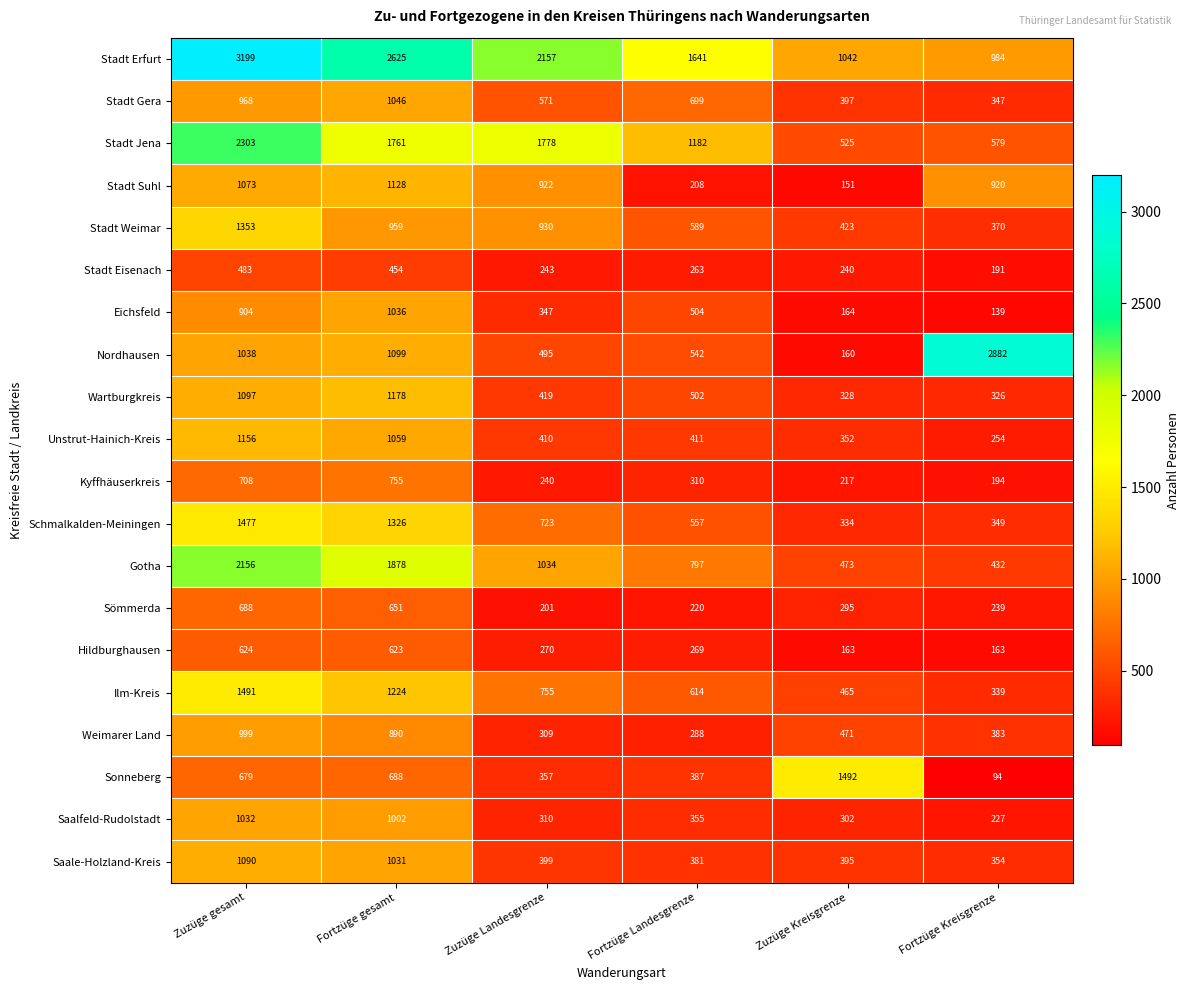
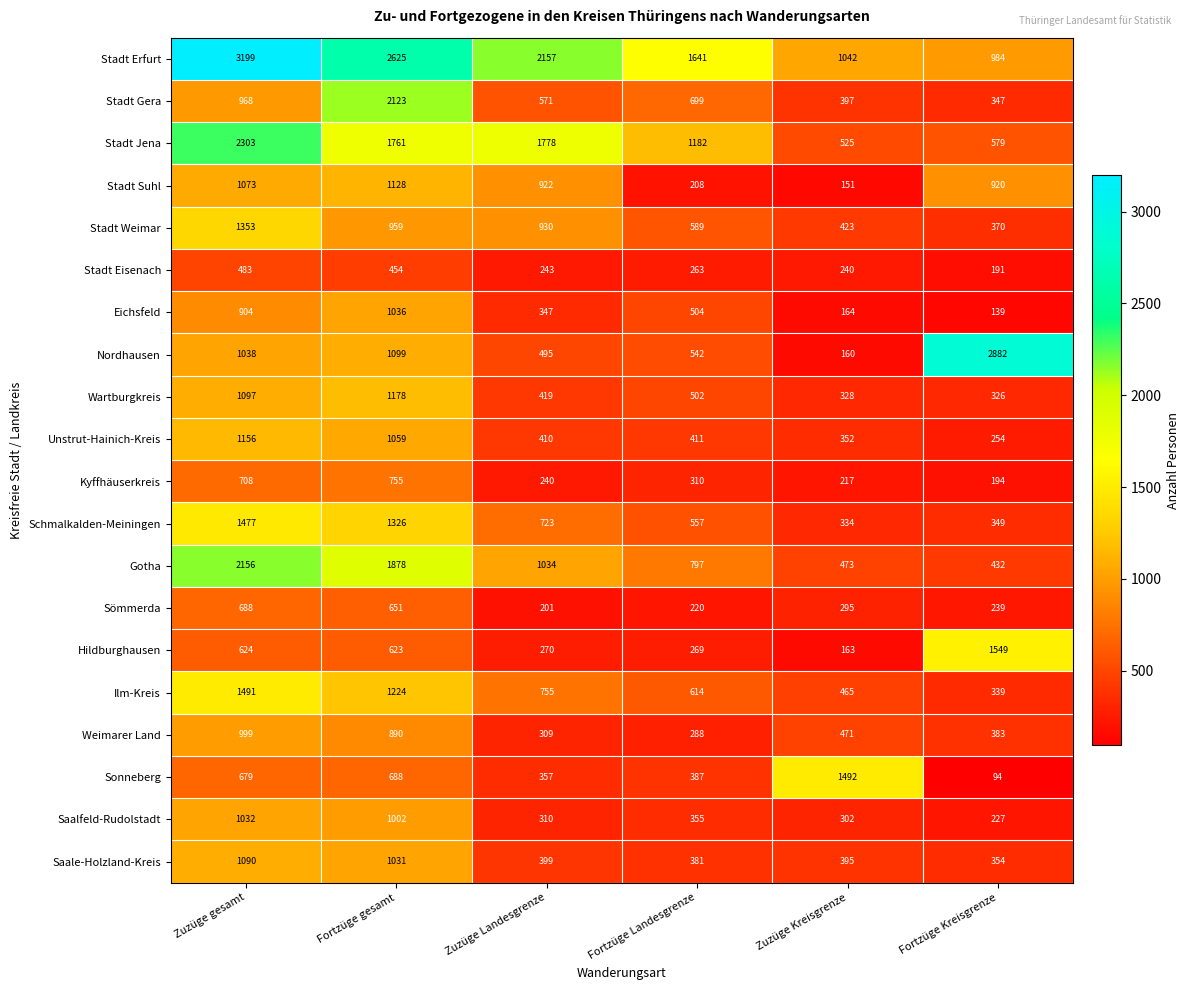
  {
    "Stadt Erfurt": {
      "Zuzüge gesamt": 3199,
      "Fortzüge gesamt": 2625,
      "Zuzüge Landesgrenze": 2157,
      "Fortzüge Landesgrenze": 1641,
      "Zuzüge Kreisgrenze": 1042,
      "Fortzüge Kreisgrenze": 984
    },
    "Stadt Gera": {
      "Zuzüge gesamt": 968,
-     "Fortzüge gesamt": 1046,
+     "Fortzüge gesamt": 2123,
      "Zuzüge Landesgrenze": 571,
      "Fortzüge Landesgrenze": 699,
      "Zuzüge Kreisgrenze": 397,
      "Fortzüge Kreisgrenze": 347
    },
    "Stadt Jena": {
      "Zuzüge gesamt": 2303,
      "Fortzüge gesamt": 1761,
      "Zuzüge Landesgrenze": 1778,
      "Fortzüge Landesgrenze": 1182,
      "Zuzüge Kreisgrenze": 525,
      "Fortzüge Kreisgrenze": 579
    },
    "Stadt Suhl": {
      "Zuzüge gesamt": 1073,
      "Fortzüge gesamt": 1128,
      "Zuzüge Landesgrenze": 922,
      "Fortzüge Landesgrenze": 208,
      "Zuzüge Kreisgrenze": 151,
      "Fortzüge Kreisgrenze": 920
    },
    "Stadt Weimar": {
      "Zuzüge gesamt": 1353,
      "Fortzüge gesamt": 959,
      "Zuzüge Landesgrenze": 930,
      "Fortzüge Landesgrenze": 589,
      "Zuzüge Kreisgrenze": 423,
      "Fortzüge Kreisgrenze": 370
    },
    "Stadt Eisenach": {
      "Zuzüge gesamt": 483,
      "Fortzüge gesamt": 454,
      "Zuzüge Landesgrenze": 243,
      "Fortzüge Landesgrenze": 263,
      "Zuzüge Kreisgrenze": 240,
      "Fortzüge Kreisgrenze": 191
    },
    "Eichsfeld": {
      "Zuzüge gesamt": 904,
      "Fortzüge gesamt": 1036,
      "Zuzüge Landesgrenze": 347,
      "Fortzüge Landesgrenze": 504,
      "Zuzüge Kreisgrenze": 164,
      "Fortzüge Kreisgrenze": 139
    },
    "Nordhausen": {
      "Zuzüge gesamt": 1038,
      "Fortzüge gesamt": 1099,
      "Zuzüge Landesgrenze": 495,
      "Fortzüge Landesgrenze": 542,
      "Zuzüge Kreisgrenze": 160,
      "Fortzüge Kreisgrenze": 2882
    },
    "Wartburgkreis": {
      "Zuzüge gesamt": 1097,
      "Fortzüge gesamt": 1178,
      "Zuzüge Landesgrenze": 419,
      "Fortzüge Landesgrenze": 502,
      "Zuzüge Kreisgrenze": 328,
      "Fortzüge Kreisgrenze": 326
    },
    "Unstrut-Hainich-Kreis": {
      "Zuzüge gesamt": 1156,
      "Fortzüge gesamt": 1059,
      "Zuzüge Landesgrenze": 410,
      "Fortzüge Landesgrenze": 411,
      "Zuzüge Kreisgrenze": 352,
      "Fortzüge Kreisgrenze": 254
    },
    "Kyffhäuserkreis": {
      "Zuzüge gesamt": 708,
      "Fortzüge gesamt": 755,
      "Zuzüge Landesgrenze": 240,
      "Fortzüge Landesgrenze": 310,
      "Zuzüge Kreisgrenze": 217,
      "Fortzüge Kreisgrenze": 194
    },
    "Schmalkalden-Meiningen": {
      "Zuzüge gesamt": 1477,
      "Fortzüge gesamt": 1326,
      "Zuzüge Landesgrenze": 723,
      "Fortzüge Landesgrenze": 557,
      "Zuzüge Kreisgrenze": 334,
      "Fortzüge Kreisgrenze": 349
    },
    "Gotha": {
      "Zuzüge gesamt": 2156,
      "Fortzüge gesamt": 1878,
      "Zuzüge Landesgrenze": 1034,
      "Fortzüge Landesgrenze": 797,
      "Zuzüge Kreisgrenze": 473,
      "Fortzüge Kreisgrenze": 432
    },
    "Sömmerda": {
      "Zuzüge gesamt": 688,
      "Fortzüge gesamt": 651,
      "Zuzüge Landesgrenze": 201,
      "Fortzüge Landesgrenze": 220,
      "Zuzüge Kreisgrenze": 295,
      "Fortzüge Kreisgrenze": 239
    },
    "Hildburghausen": {
      "Zuzüge gesamt": 624,
      "Fortzüge gesamt": 623,
      "Zuzüge Landesgrenze": 270,
      "Fortzüge Landesgrenze": 269,
      "Zuzüge Kreisgrenze": 163,
-     "Fortzüge Kreisgrenze": 163
+     "Fortzüge Kreisgrenze": 1549
    },
    "Ilm-Kreis": {
      "Zuzüge gesamt": 1491,
      "Fortzüge gesamt": 1224,
      "Zuzüge Landesgrenze": 755,
      "Fortzüge Landesgrenze": 614,
      "Zuzüge Kreisgrenze": 465,
      "Fortzüge Kreisgrenze": 339
    },
    "Weimarer Land": {
      "Zuzüge gesamt": 999,
      "Fortzüge gesamt": 890,
      "Zuzüge Landesgrenze": 309,
      "Fortzüge Landesgrenze": 288,
      "Zuzüge Kreisgrenze": 471,
      "Fortzüge Kreisgrenze": 383
    },
    "Sonneberg": {
      "Zuzüge gesamt": 679,
      "Fortzüge gesamt": 688,
      "Zuzüge Landesgrenze": 357,
      "Fortzüge Landesgrenze": 387,
      "Zuzüge Kreisgrenze": 1492,
      "Fortzüge Kreisgrenze": 94
    },
    "Saalfeld-Rudolstadt": {
      "Zuzüge gesamt": 1032,
      "Fortzüge gesamt": 1002,
      "Zuzüge Landesgrenze": 310,
      "Fortzüge Landesgrenze": 355,
      "Zuzüge Kreisgrenze": 302,
      "Fortzüge Kreisgrenze": 227
    },
    "Saale-Holzland-Kreis": {
      "Zuzüge gesamt": 1090,
      "Fortzüge gesamt": 1031,
      "Zuzüge Landesgrenze": 399,
      "Fortzüge Landesgrenze": 381,
      "Zuzüge Kreisgrenze": 395,
      "Fortzüge Kreisgrenze": 354
    }
  }
